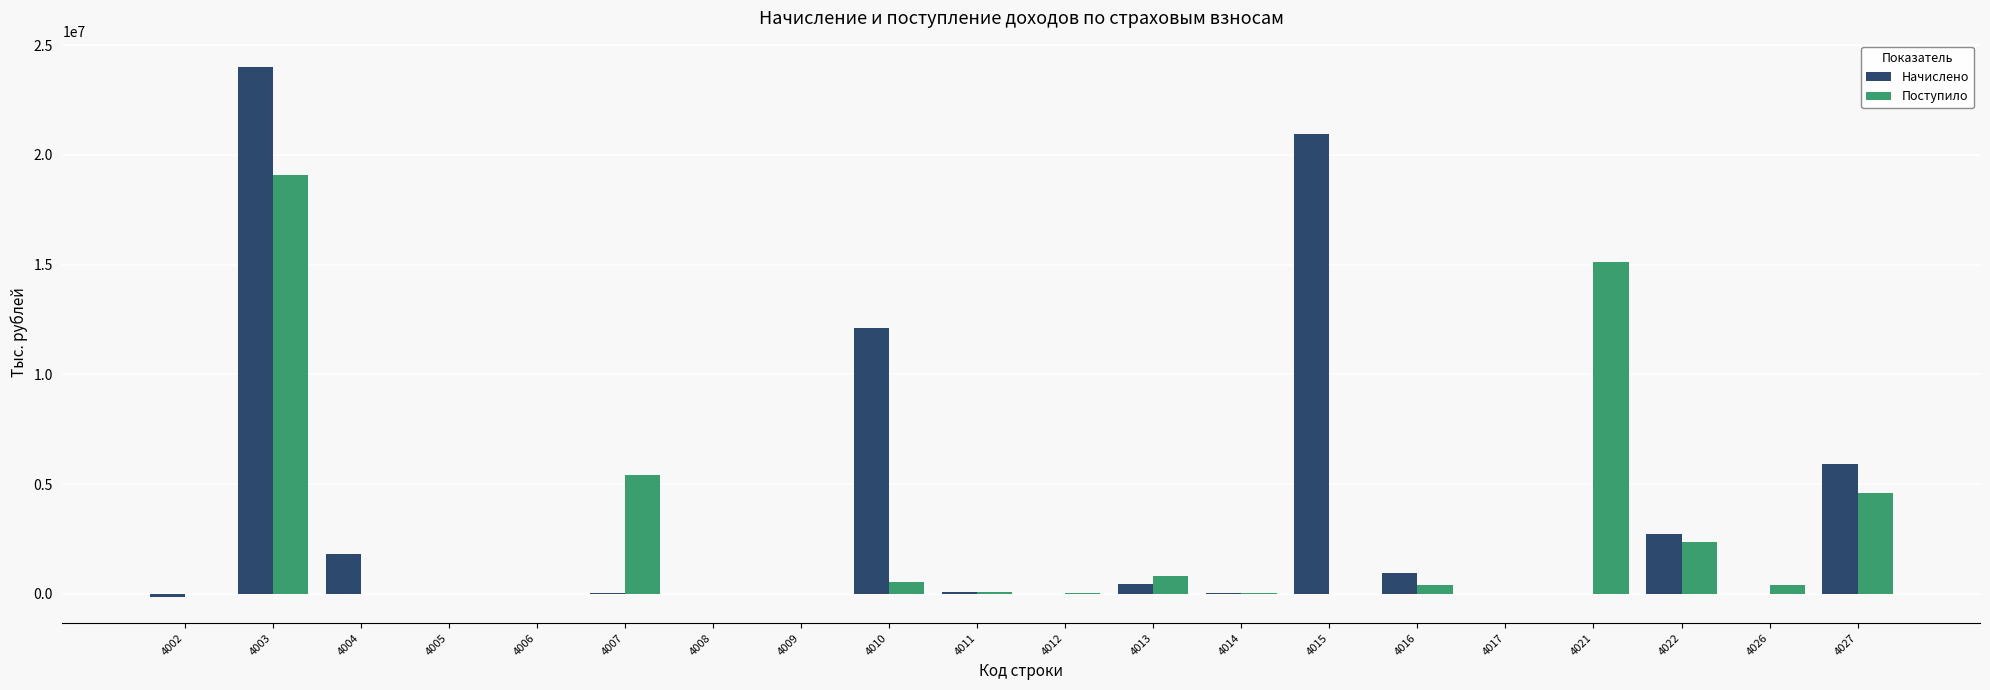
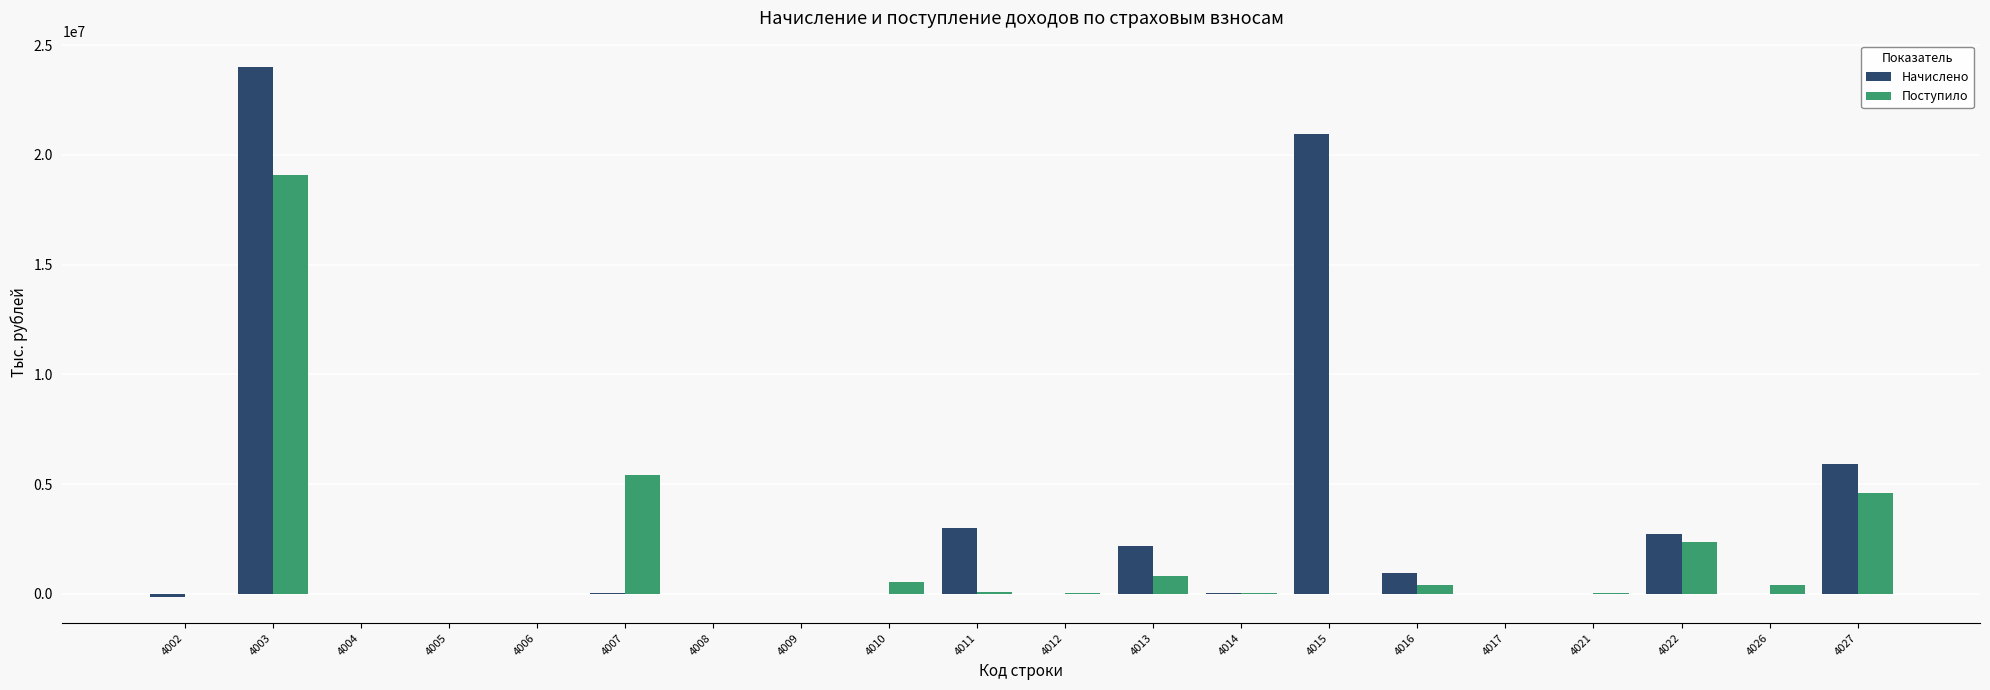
  {
    "Начислено": {
      "4002": -100000,
      "4003": 24000000,
-     "4004": 1800000,
-     "4010": 12100000,
-     "4011": 100000,
-     "4013": 500000,
+     "4004": 0,
+     "4010": 0,
+     "4011": 3000000,
+     "4013": 2200000,
      "4015": 21000000,
      "4016": 1000000,
      "4022": 2700000,
      "4027": 5900000
    },
    "Поступило": {
      "4003": 19100000,
      "4007": 5400000,
      "4010": 600000,
      "4013": 800000,
      "4016": 400000,
-     "4021": 15100000,
+     "4021": 0,
      "4022": 2400000,
      "4026": 400000,
      "4027": 4600000
    }
  }
